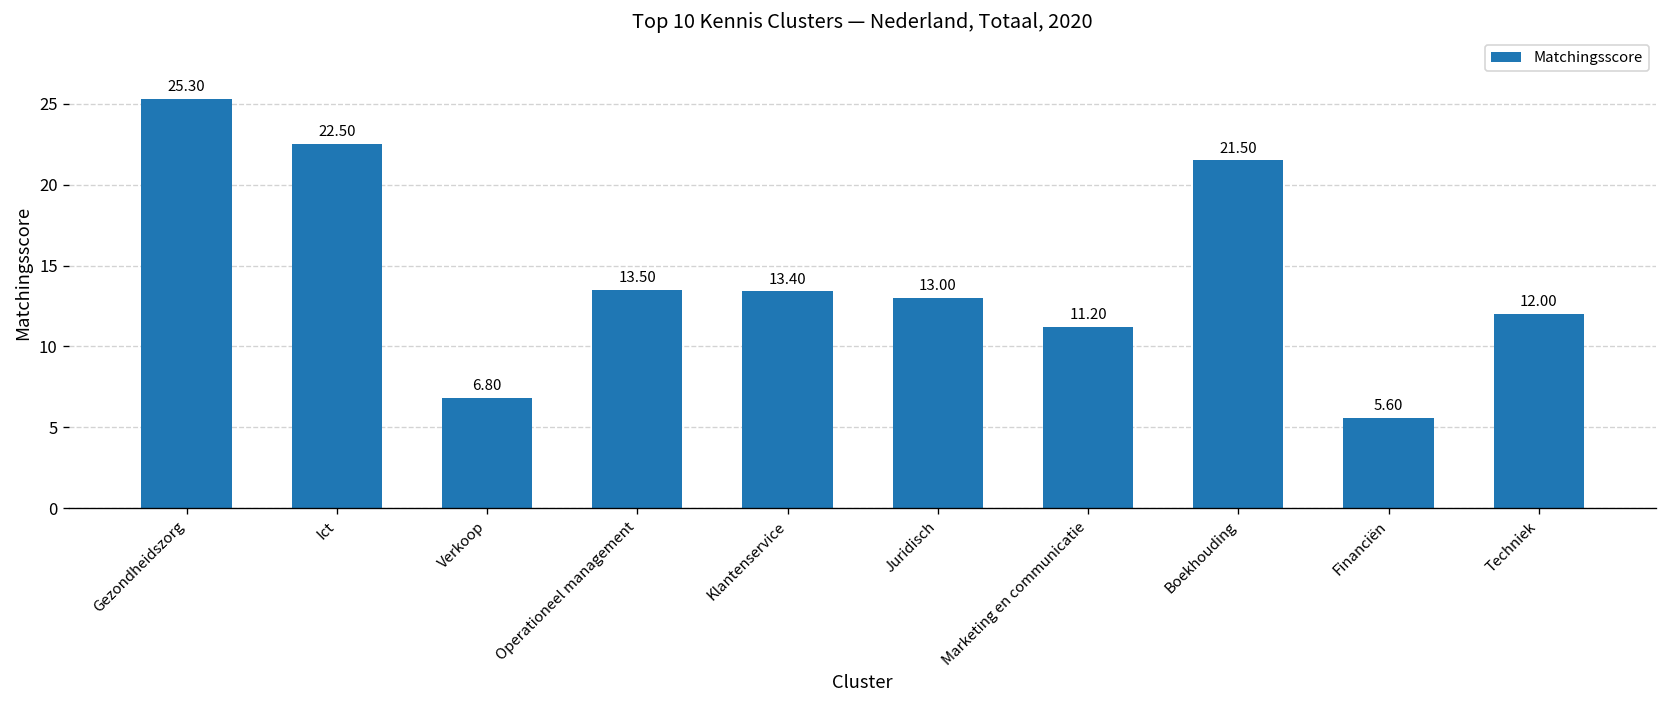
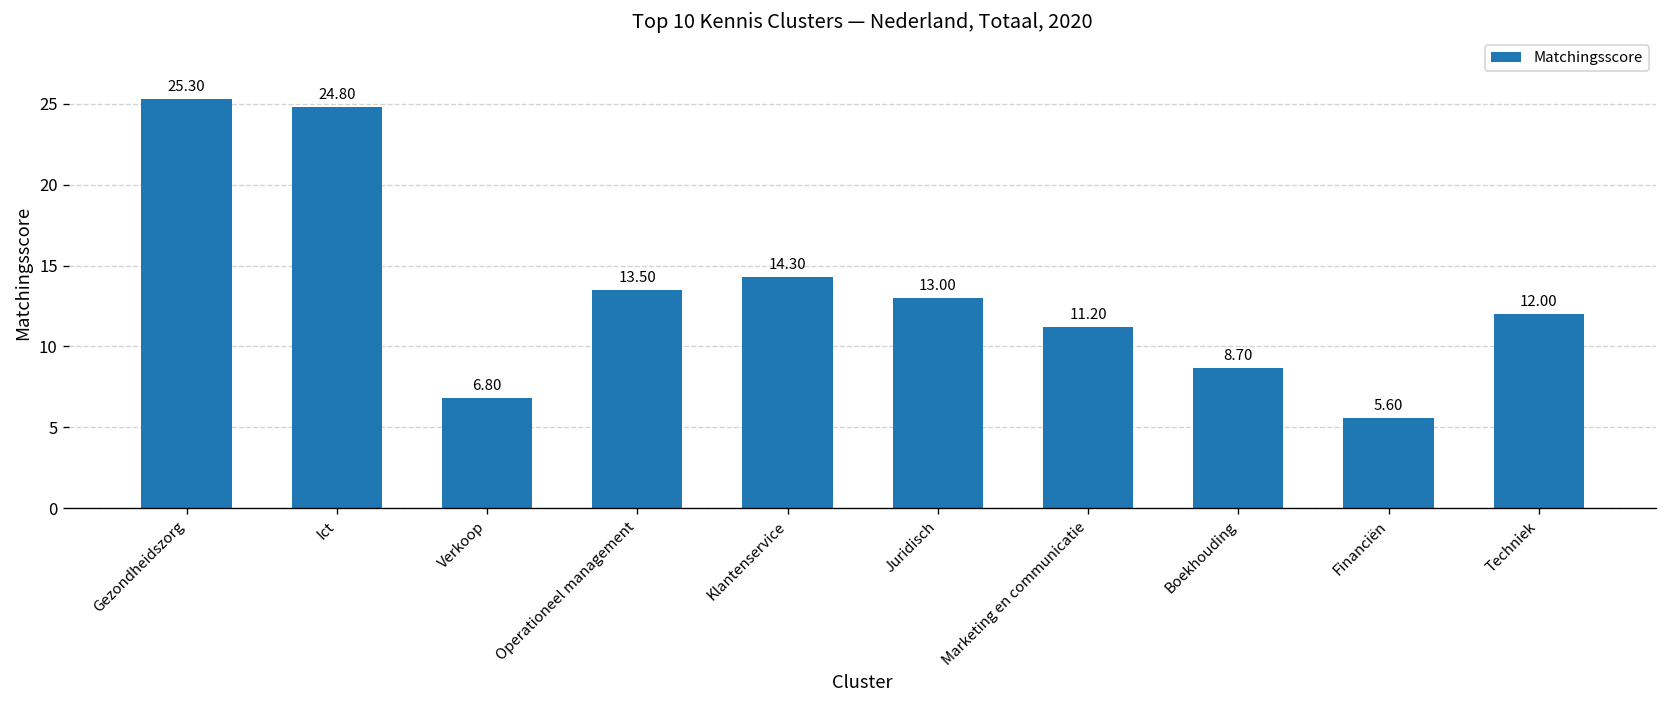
  {
    "Gezondheidszorg": 25.30,
-   "Ict": 22.50,
+   "Ict": 24.80,
    "Verkoop": 6.80,
    "Operationeel management": 13.50,
-   "Klantenservice": 13.40,
+   "Klantenservice": 14.30,
    "Juridisch": 13.00,
    "Marketing en communicatie": 11.20,
-   "Boekhouding": 21.50,
+   "Boekhouding": 8.70,
    "Financiën": 5.60,
    "Techniek": 12.00
  }
